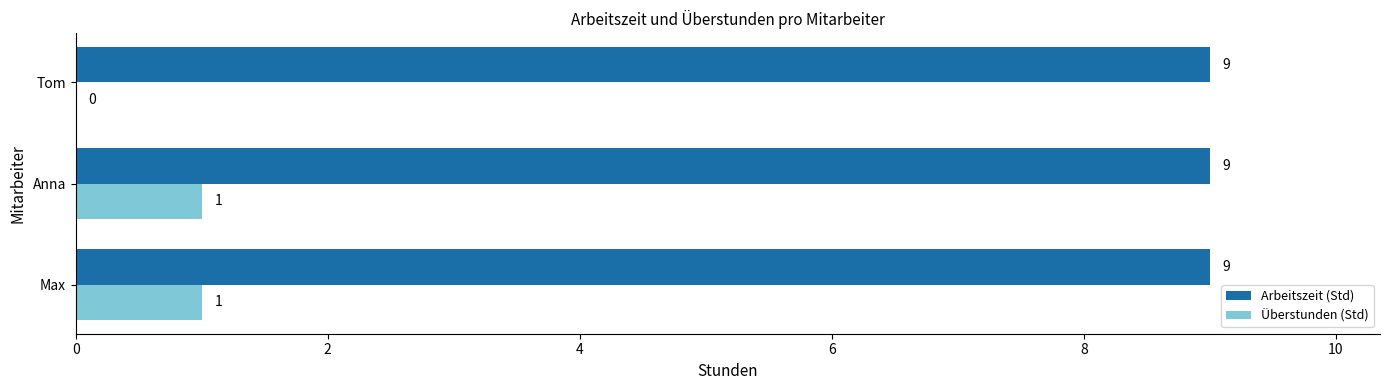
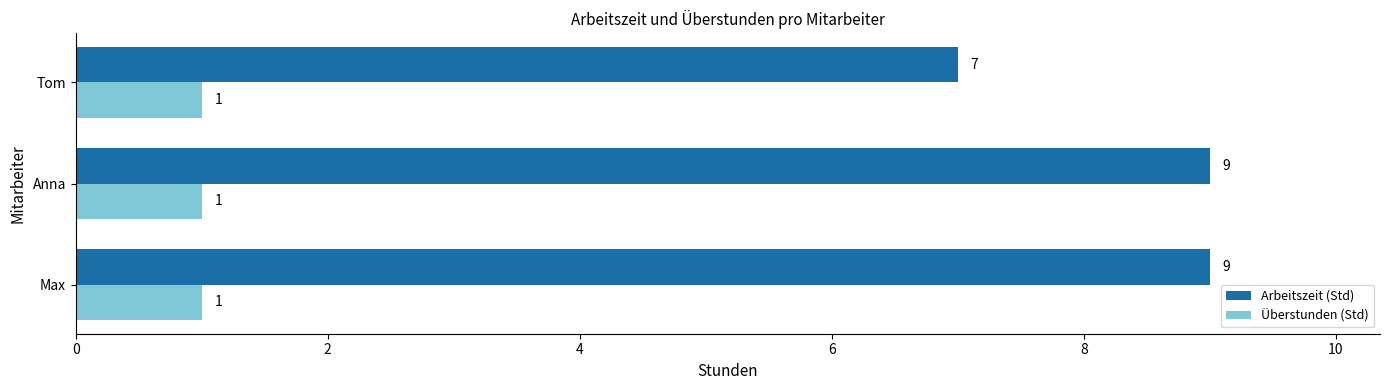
  {
    "Arbeitszeit (Std)": {
-     "Tom": 9,
+     "Tom": 7,
      "Anna": 9,
      "Max": 9
    },
    "Überstunden (Std)": {
-     "Tom": 0,
+     "Tom": 1,
      "Anna": 1,
      "Max": 1
    }
  }
